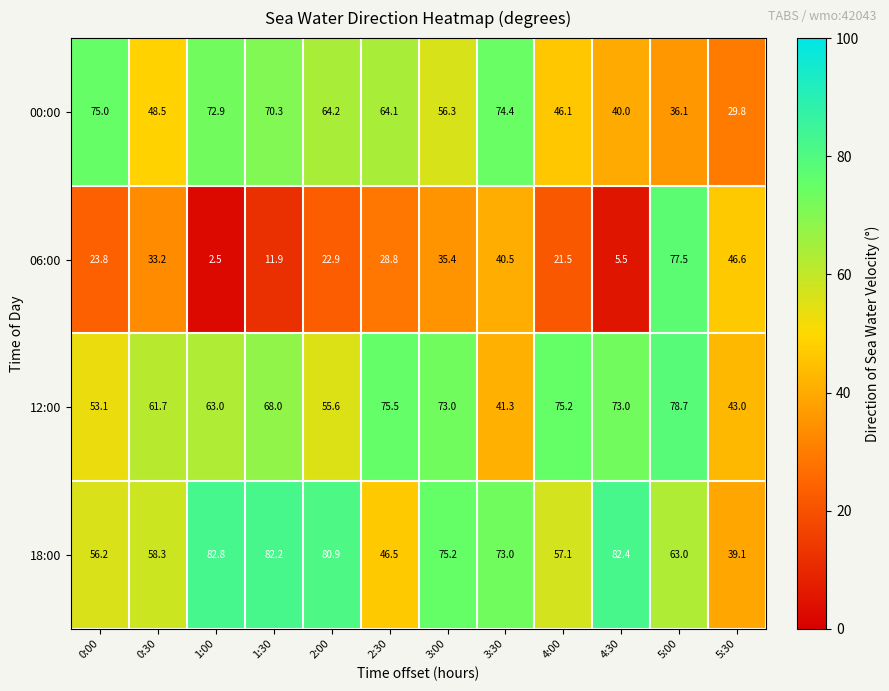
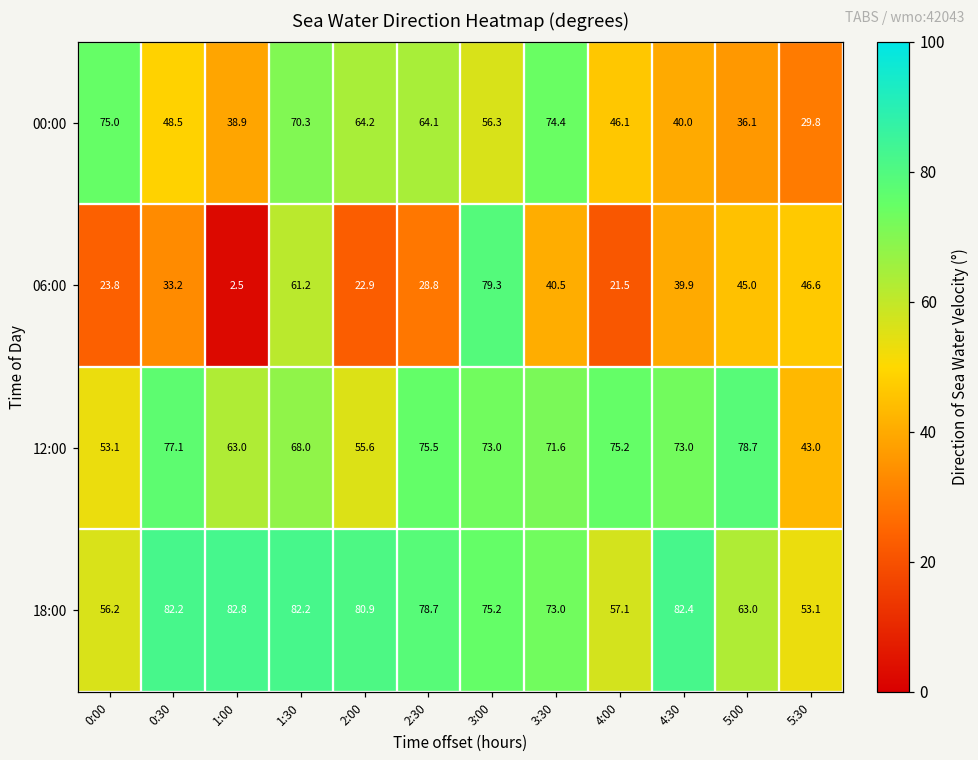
  {
    "00:00": {
      "0:00": 75.0,
      "0:30": 48.5,
-     "1:00": 72.9,
+     "1:00": 38.9,
      "1:30": 70.3,
      "2:00": 64.2,
      "2:30": 64.1,
      "3:00": 56.3,
      "3:30": 74.4,
      "4:00": 46.1,
      "4:30": 40.0,
      "5:00": 36.1,
      "5:30": 29.8
    },
    "06:00": {
      "0:00": 23.8,
      "0:30": 33.2,
      "1:00": 2.5,
-     "1:30": 11.9,
+     "1:30": 61.2,
      "2:00": 22.9,
      "2:30": 28.8,
-     "3:00": 35.4,
+     "3:00": 79.3,
      "3:30": 40.5,
      "4:00": 21.5,
-     "4:30": 5.5,
-     "5:00": 77.5,
+     "4:30": 39.9,
+     "5:00": 45.0,
      "5:30": 46.6
    },
    "12:00": {
      "0:00": 53.1,
-     "0:30": 61.7,
+     "0:30": 77.1,
      "1:00": 63.0,
      "1:30": 68.0,
      "2:00": 55.6,
      "2:30": 75.5,
      "3:00": 73.0,
-     "3:30": 41.3,
+     "3:30": 71.6,
      "4:00": 75.2,
      "4:30": 73.0,
      "5:00": 78.7,
      "5:30": 43.0
    },
    "18:00": {
      "0:00": 56.2,
-     "0:30": 58.3,
+     "0:30": 82.2,
      "1:00": 82.8,
      "1:30": 82.2,
      "2:00": 80.9,
-     "2:30": 46.5,
+     "2:30": 78.7,
      "3:00": 75.2,
      "3:30": 73.0,
      "4:00": 57.1,
      "4:30": 82.4,
      "5:00": 63.0,
-     "5:30": 39.1
+     "5:30": 53.1
    }
  }
